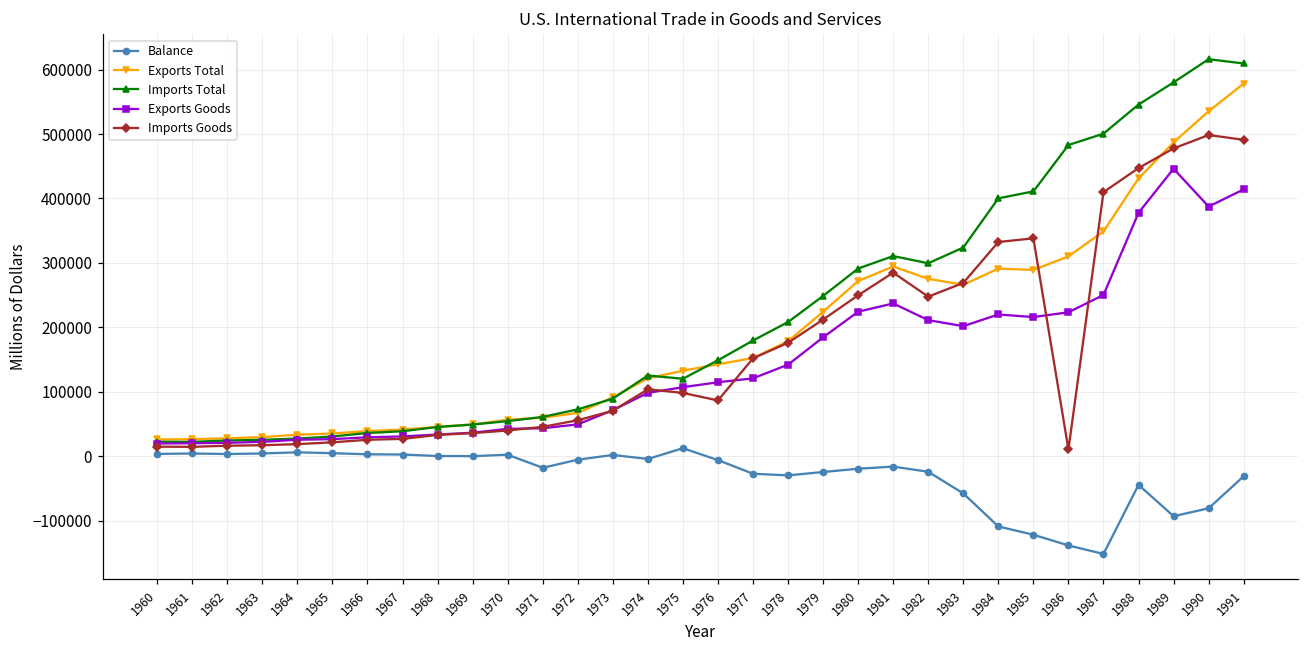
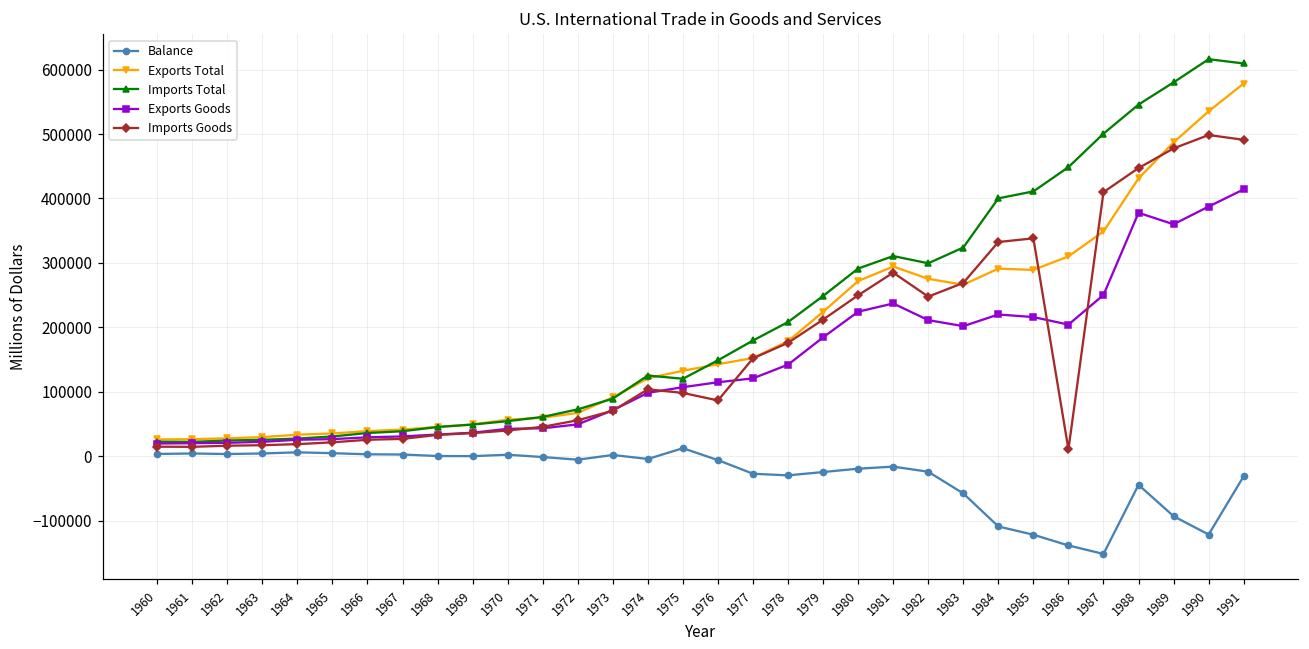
  {
    "Balance": {
      "1960": 0,
      "1961": 0,
      "1962": 0,
      "1963": 0,
      "1964": 10000,
      "1965": 0,
      "1966": 0,
      "1967": 0,
      "1968": 0,
      "1969": 0,
      "1970": 0,
-     "1971": -20000,
+     "1971": 0,
      "1972": -10000,
      "1973": 0,
      "1974": 0,
      "1975": 10000,
      "1976": -10000,
      "1977": -30000,
      "1978": -30000,
      "1979": -20000,
      "1980": -20000,
      "1981": -20000,
      "1982": -20000,
      "1983": -60000,
      "1984": -110000,
      "1985": -120000,
      "1986": -140000,
      "1987": -150000,
      "1988": -40000,
      "1989": -90000,
-     "1990": -80000,
+     "1990": -120000,
      "1991": -30000
    },
    "Exports Total": {
      "1964": 30000,
      "1965": 40000,
      "1972": 70000,
      "1975": 130000,
      "1976": 140000,
      "1979": 220000,
      "1980": 270000,
      "1981": 290000,
      "1982": 280000,
      "1984": 290000,
      "1985": 290000,
      "1986": 310000,
      "1987": 350000,
      "1988": 430000,
      "1989": 490000,
      "1990": 540000,
      "1991": 580000
    },
    "Imports Total": {
      "1972": 70000,
      "1975": 120000,
      "1976": 150000,
      "1977": 180000,
      "1978": 210000,
      "1979": 250000,
      "1980": 290000,
      "1981": 310000,
      "1982": 300000,
      "1983": 320000,
      "1984": 400000,
      "1985": 410000,
-     "1986": 480000,
+     "1986": 450000,
      "1987": 500000,
      "1988": 550000,
      "1989": 580000,
      "1990": 620000,
      "1991": 610000
    },
    "Exports Goods": {
      "1972": 50000,
      "1974": 100000,
      "1975": 110000,
      "1976": 110000,
      "1977": 120000,
      "1978": 140000,
      "1979": 180000,
      "1980": 220000,
      "1981": 240000,
      "1982": 210000,
      "1983": 200000,
      "1984": 220000,
      "1985": 220000,
-     "1986": 220000,
+     "1986": 200000,
      "1987": 250000,
      "1988": 380000,
-     "1989": 450000,
+     "1989": 360000,
      "1990": 390000,
      "1991": 410000
    },
    "Imports Goods": {
      "1960": 10000,
      "1961": 10000,
      "1962": 20000,
      "1963": 20000,
      "1964": 20000,
      "1965": 20000,
      "1972": 60000,
      "1974": 100000,
      "1975": 100000,
      "1976": 90000,
      "1979": 210000,
      "1980": 250000,
      "1981": 280000,
      "1982": 250000,
      "1984": 330000,
      "1985": 340000,
      "1986": 10000,
      "1987": 410000,
      "1988": 450000,
      "1989": 480000,
      "1990": 500000,
      "1991": 490000
    }
  }
